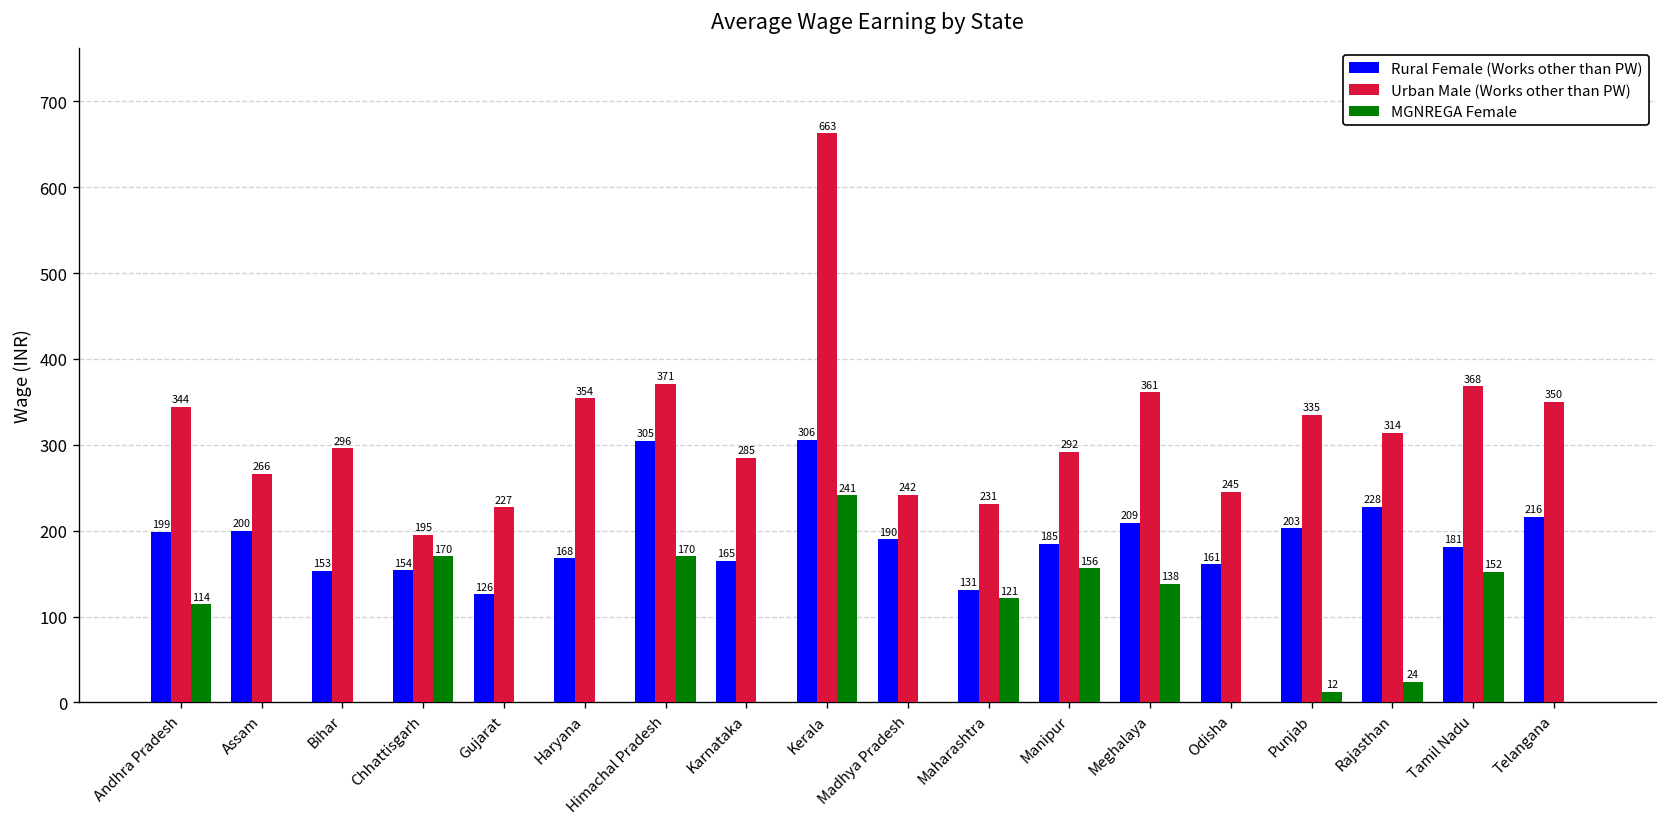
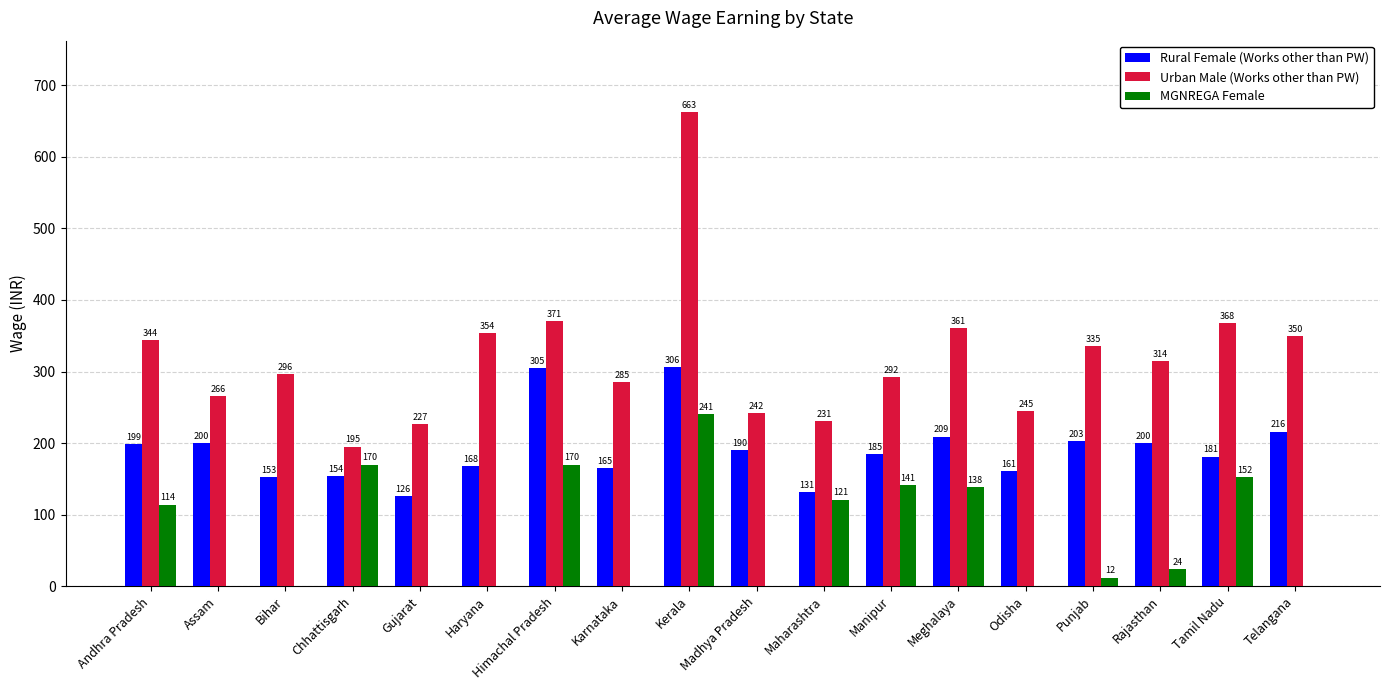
  {
    "Rural Female (Works other than PW)": {
      "Andhra Pradesh": 199,
      "Assam": 200,
      "Bihar": 153,
      "Chhattisgarh": 154,
      "Gujarat": 126,
      "Haryana": 168,
      "Himachal Pradesh": 305,
      "Karnataka": 165,
      "Kerala": 306,
      "Madhya Pradesh": 190,
      "Maharashtra": 131,
      "Manipur": 185,
      "Meghalaya": 209,
      "Odisha": 161,
      "Punjab": 203,
-     "Rajasthan": 228,
+     "Rajasthan": 200,
      "Tamil Nadu": 181,
      "Telangana": 216
    },
    "Urban Male (Works other than PW)": {
      "Andhra Pradesh": 344,
      "Assam": 266,
      "Bihar": 296,
      "Chhattisgarh": 195,
      "Gujarat": 227,
      "Haryana": 354,
      "Himachal Pradesh": 371,
      "Karnataka": 285,
      "Kerala": 663,
      "Madhya Pradesh": 242,
      "Maharashtra": 231,
      "Manipur": 292,
      "Meghalaya": 361,
      "Odisha": 245,
      "Punjab": 335,
      "Rajasthan": 314,
      "Tamil Nadu": 368,
      "Telangana": 350
    },
    "MGNREGA Female": {
      "Andhra Pradesh": 114,
      "Chhattisgarh": 170,
      "Himachal Pradesh": 170,
      "Kerala": 241,
      "Maharashtra": 121,
-     "Manipur": 156,
+     "Manipur": 141,
      "Meghalaya": 138,
      "Punjab": 12,
      "Rajasthan": 24,
      "Tamil Nadu": 152
    }
  }
